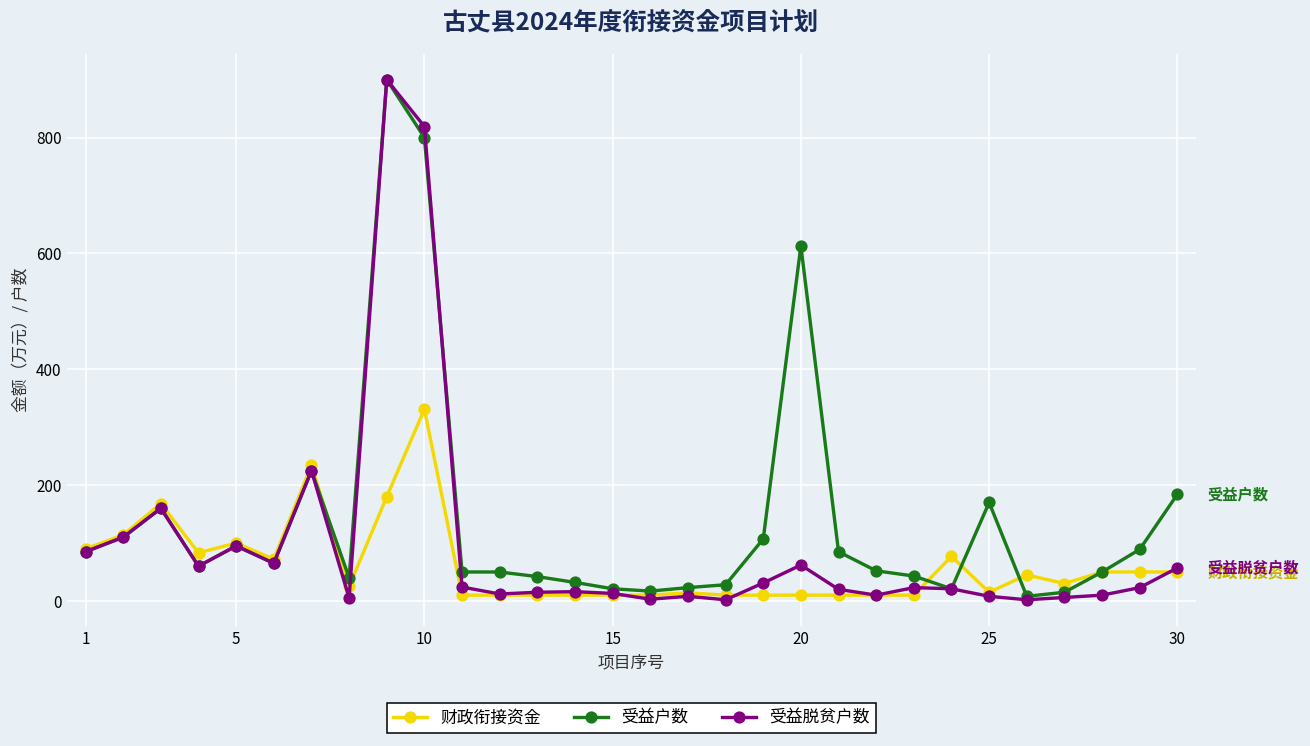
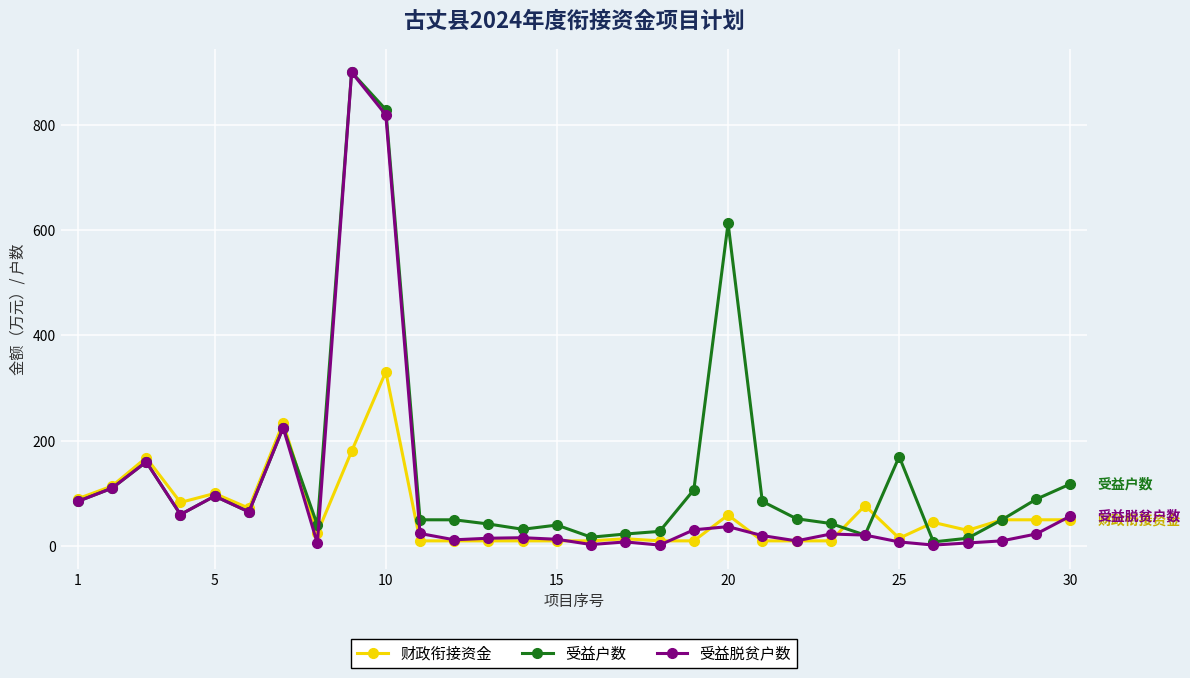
  {
    "财政衔接资金": {
      "1": 90,
      "5": 100,
      "10": 330,
-     "20": 10,
+     "20": 60,
      "25": 20,
      "30": 50
    },
    "受益户数": {
-     "10": 800,
-     "15": 20,
+     "10": 830,
+     "15": 40,
      "20": 610,
      "25": 170,
-     "30": 180
+     "30": 120
    },
    "受益脱贫户数": {
      "10": 820,
-     "20": 60,
+     "20": 40,
      "25": 10,
      "30": 60
    }
  }
